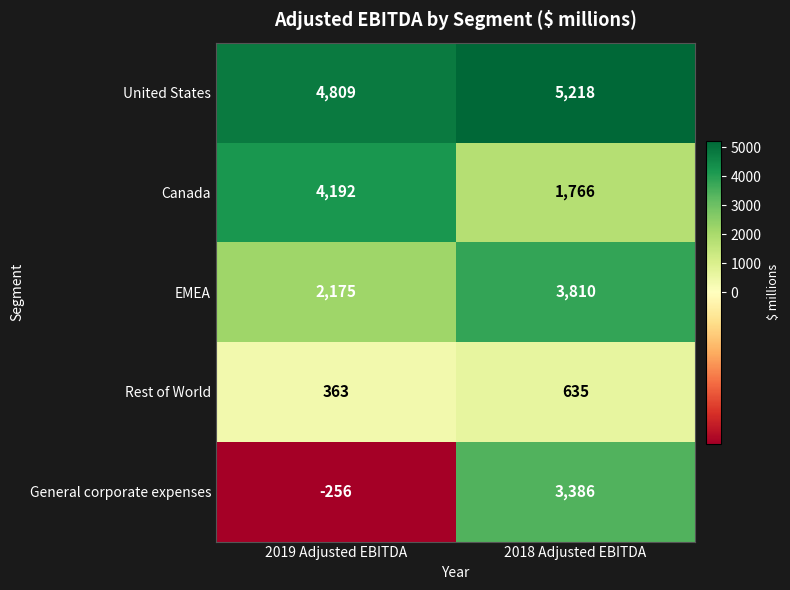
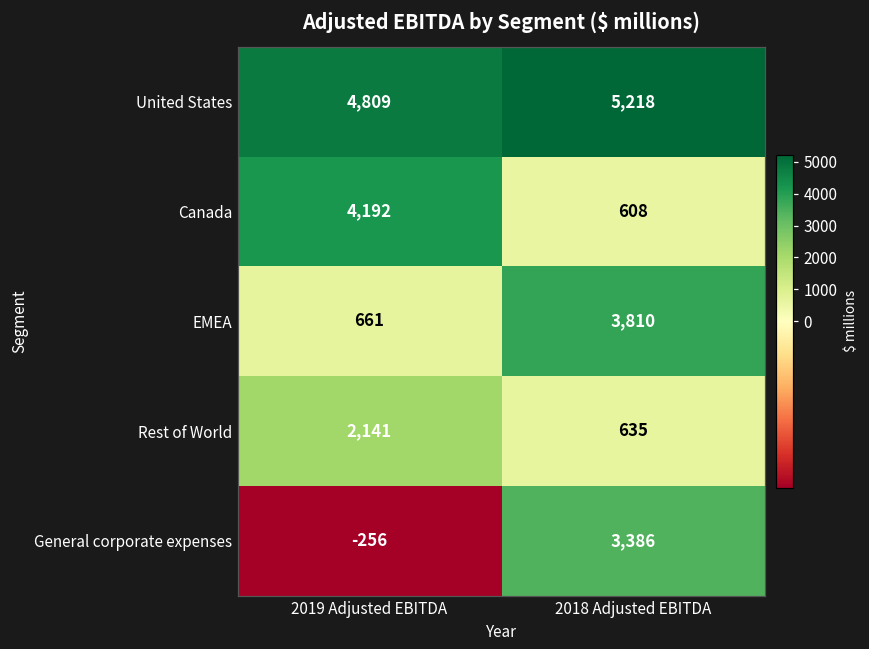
  {
    "United States": {
      "2019 Adjusted EBITDA": "4,809",
      "2018 Adjusted EBITDA": "5,218"
    },
    "Canada": {
      "2019 Adjusted EBITDA": "4,192",
-     "2018 Adjusted EBITDA": "1,766"
+     "2018 Adjusted EBITDA": "608"
    },
    "EMEA": {
-     "2019 Adjusted EBITDA": "2,175",
+     "2019 Adjusted EBITDA": "661",
      "2018 Adjusted EBITDA": "3,810"
    },
    "Rest of World": {
-     "2019 Adjusted EBITDA": "363",
+     "2019 Adjusted EBITDA": "2,141",
      "2018 Adjusted EBITDA": "635"
    },
    "General corporate expenses": {
      "2019 Adjusted EBITDA": "-256",
      "2018 Adjusted EBITDA": "3,386"
    }
  }
